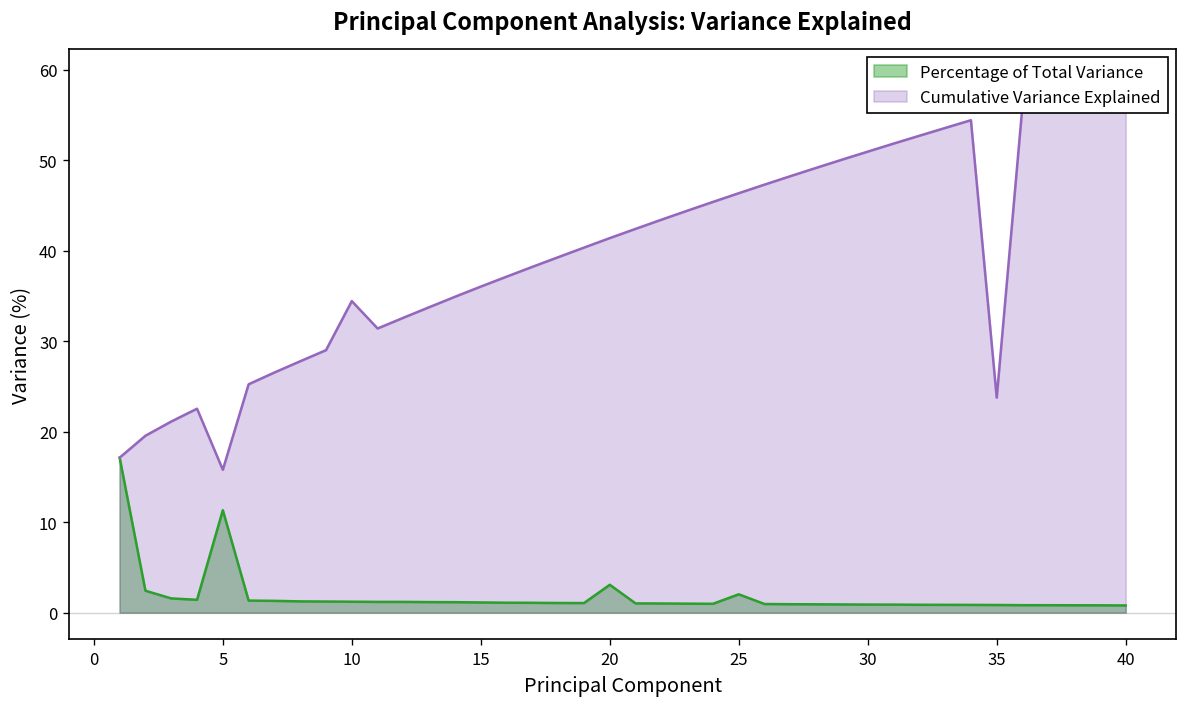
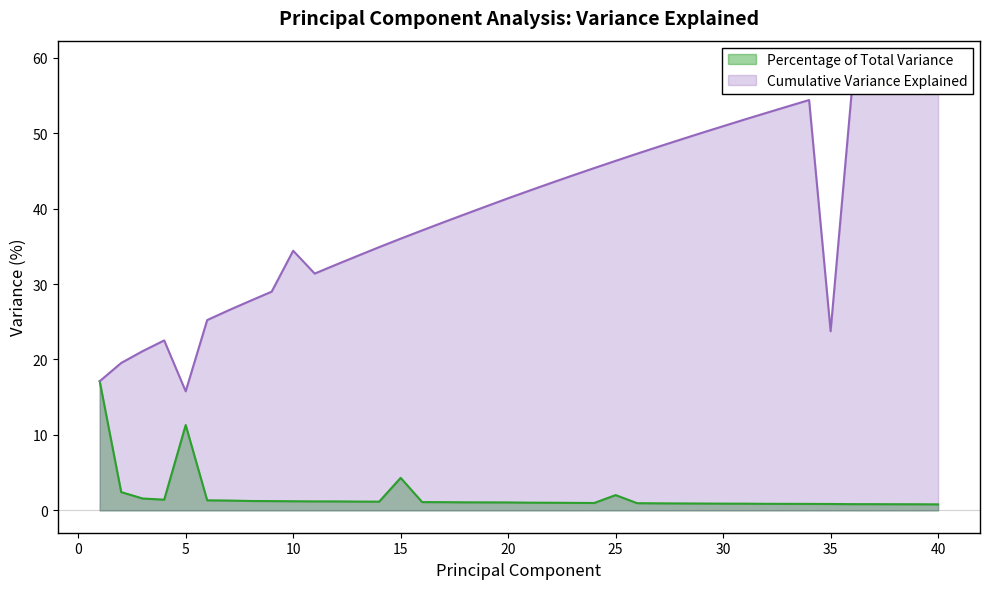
  {
    "Percentage of Total Variance": {
      "5": 11,
      "10": 1,
-     "15": 1,
-     "20": 3,
+     "15": 4,
+     "20": 1,
      "25": 2,
      "30": 1,
      "35": 1,
      "40": 1
    },
    "Cumulative Variance Explained": {
      "5": 16,
      "10": 34,
      "15": 36,
      "20": 41,
      "25": 46,
      "30": 51,
      "35": 24
    }
  }
